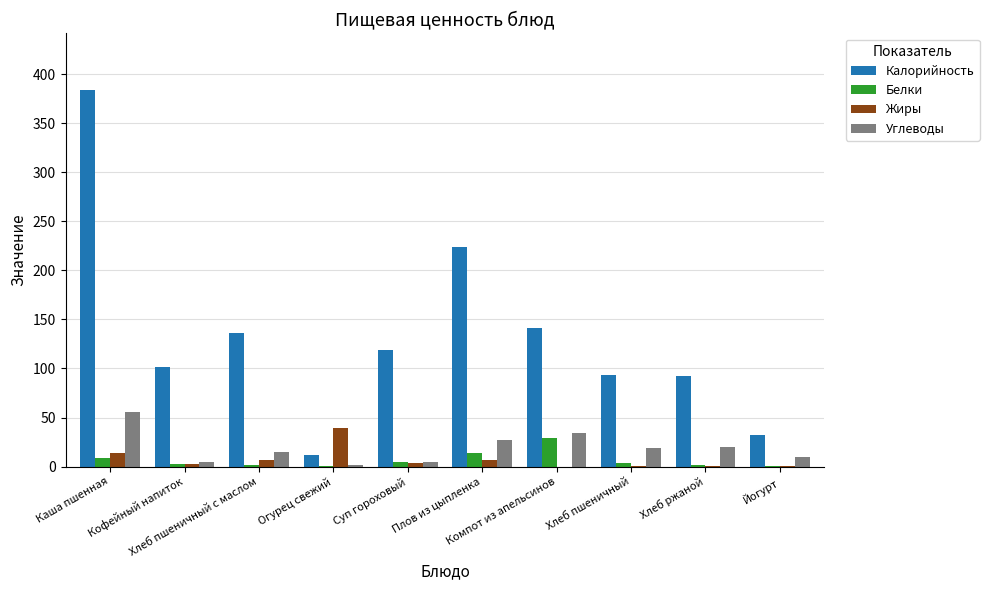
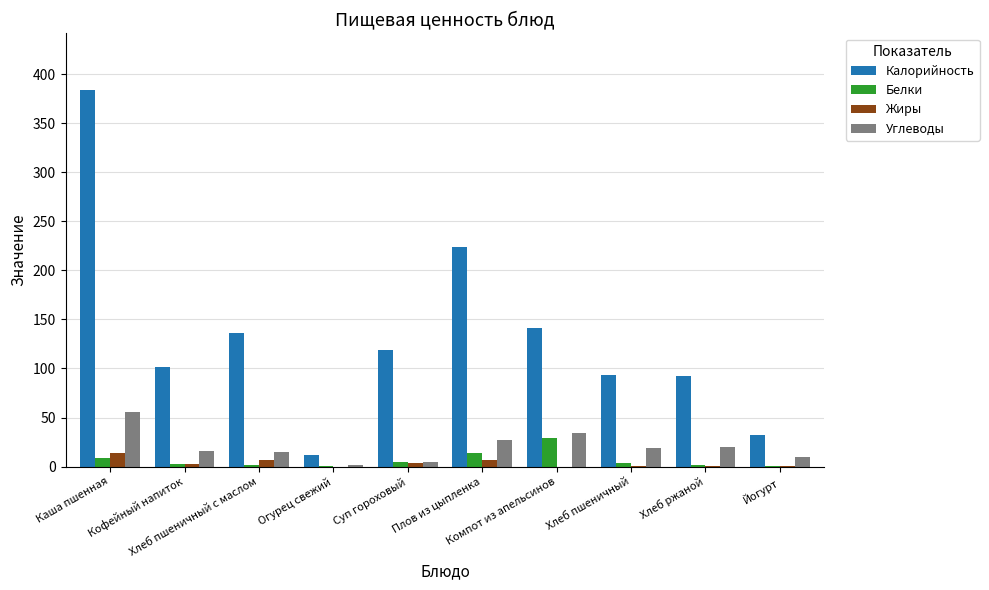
  {
    "Калорийность": {
      "Каша пшенная": 380,
      "Кофейный напиток": 100,
      "Хлеб пшеничный с маслом": 140,
      "Огурец свежий": 10,
      "Суп гороховый": 120,
      "Плов из цыпленка": 220,
      "Компот из апельсинов": 140,
      "Хлеб пшеничный": 90,
      "Хлеб ржаной": 90,
      "Йогурт": 30
    },
    "Белки": {
      "Каша пшенная": 10,
      "Кофейный напиток": 0,
      "Суп гороховый": 0,
      "Плов из цыпленка": 10,
      "Компот из апельсинов": 30,
      "Хлеб пшеничный": 0
    },
    "Жиры": {
      "Каша пшенная": 10,
      "Кофейный напиток": 0,
      "Хлеб пшеничный с маслом": 10,
-     "Огурец свежий": 40,
+     "Огурец свежий": 0,
      "Суп гороховый": 0,
      "Плов из цыпленка": 10,
      "Компот из апельсинов": 0
    },
    "Углеводы": {
      "Каша пшенная": 60,
-     "Кофейный напиток": 0,
+     "Кофейный напиток": 20,
      "Хлеб пшеничный с маслом": 20,
      "Суп гороховый": 0,
      "Плов из цыпленка": 30,
      "Компот из апельсинов": 30,
      "Хлеб пшеничный": 20,
      "Хлеб ржаной": 20,
      "Йогурт": 10
    }
  }
